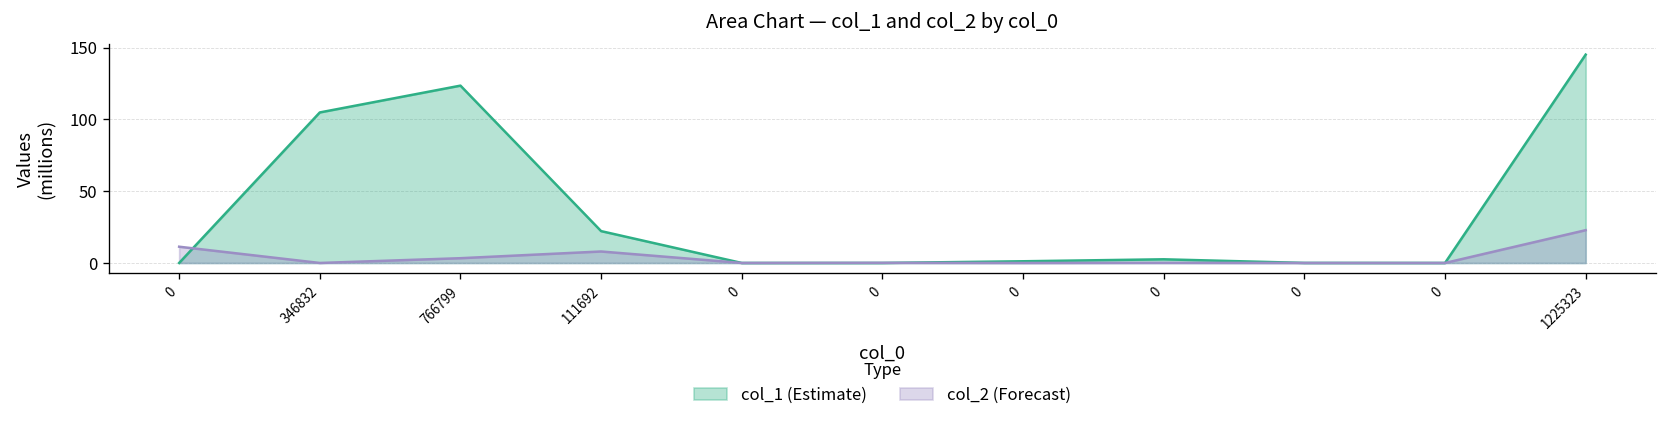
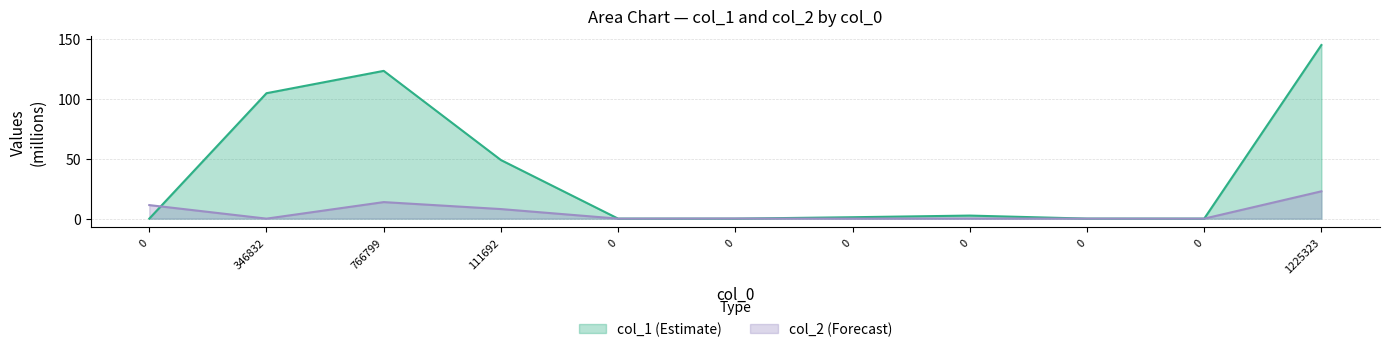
  {
    "col_1 (Estimate)": {
      "346832": 105,
      "766799": 123,
-     "111692": 22,
+     "111692": 49,
      "1225323": 145
    },
    "col_2 (Forecast)": {
      "346832": 0,
-     "766799": 3,
+     "766799": 14,
      "111692": 8,
      "1225323": 23
    }
  }
